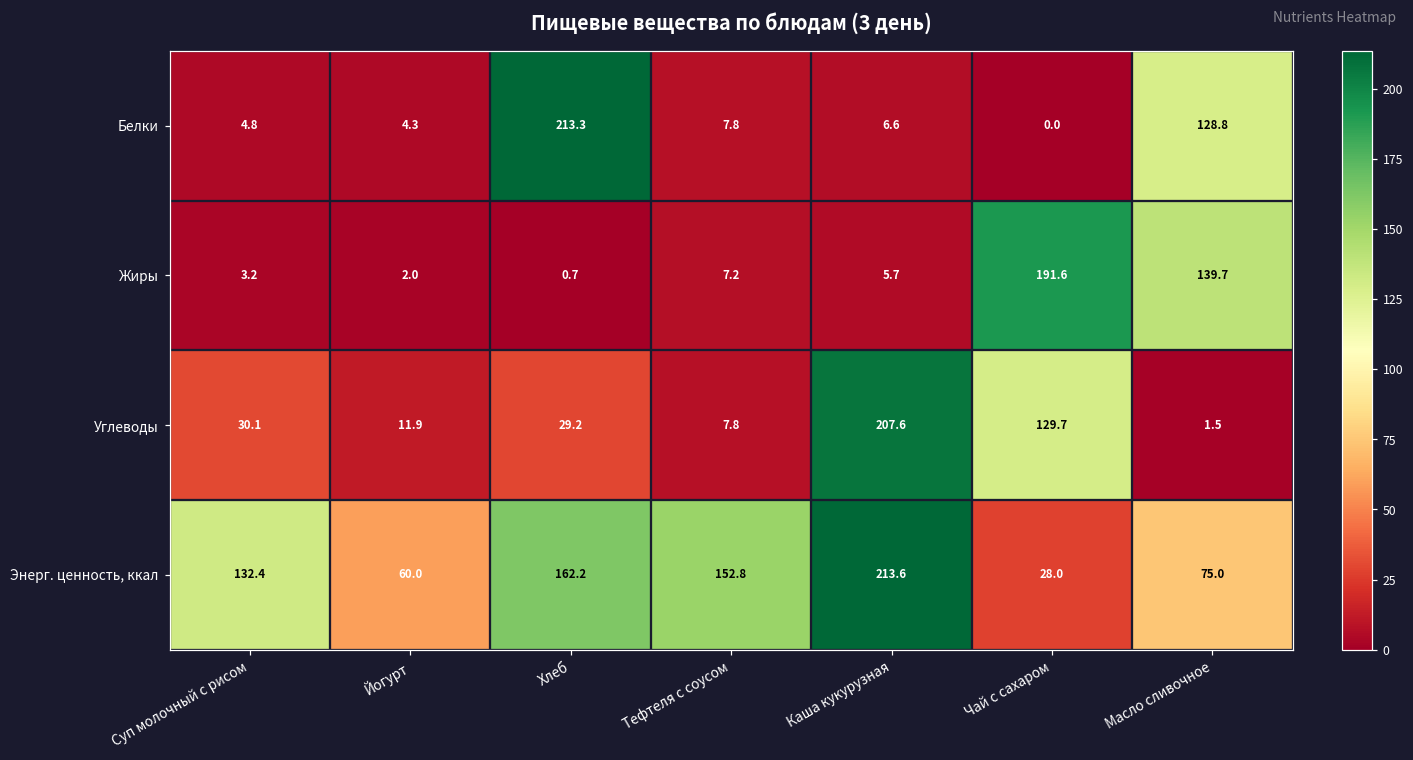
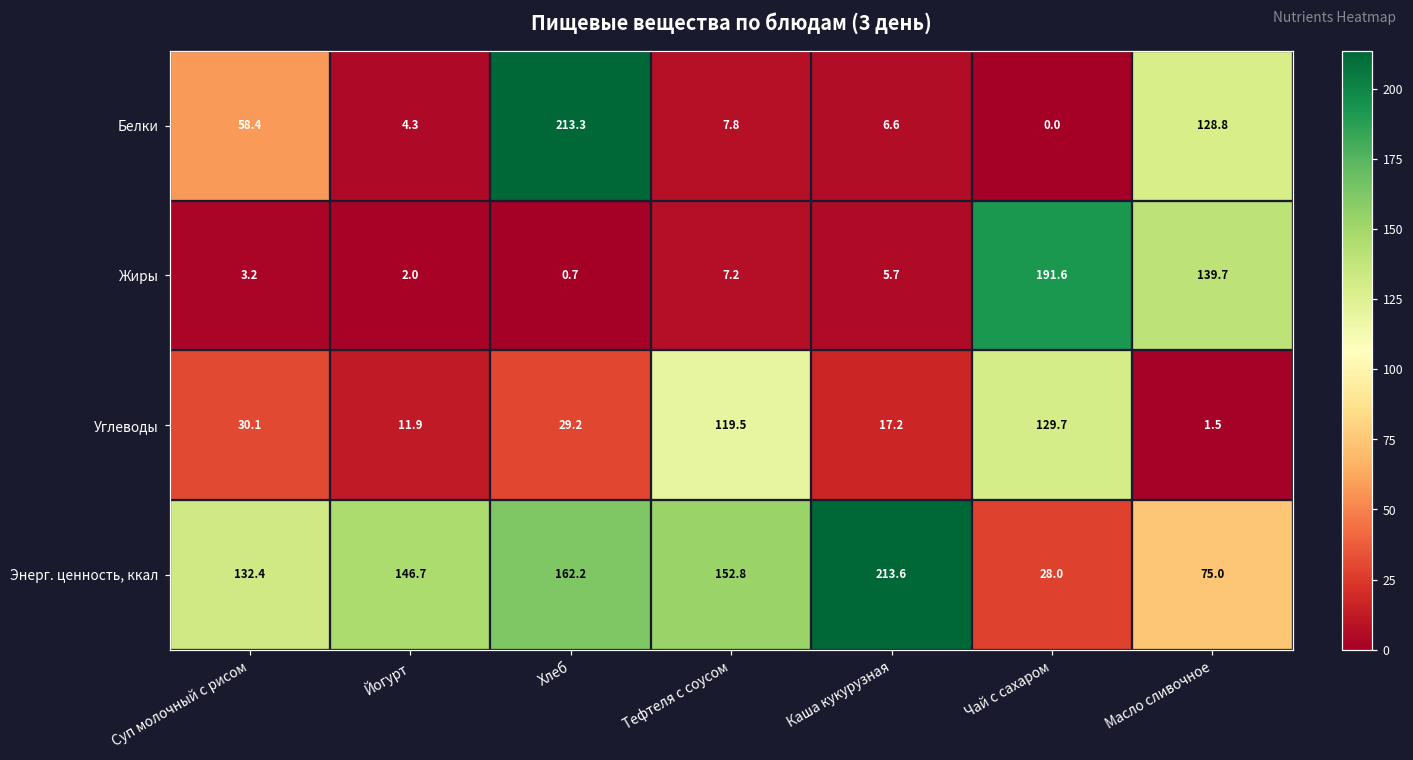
  {
    "Белки": {
-     "Суп молочный с рисом": 4.8,
+     "Суп молочный с рисом": 58.4,
      "Йогурт": 4.3,
      "Хлеб": 213.3,
      "Тефтеля с соусом": 7.8,
      "Каша кукурузная": 6.6,
      "Чай с сахаром": 0.0,
      "Масло сливочное": 128.8
    },
    "Жиры": {
      "Суп молочный с рисом": 3.2,
      "Йогурт": 2.0,
      "Хлеб": 0.7,
      "Тефтеля с соусом": 7.2,
      "Каша кукурузная": 5.7,
      "Чай с сахаром": 191.6,
      "Масло сливочное": 139.7
    },
    "Углеводы": {
      "Суп молочный с рисом": 30.1,
      "Йогурт": 11.9,
      "Хлеб": 29.2,
-     "Тефтеля с соусом": 7.8,
-     "Каша кукурузная": 207.6,
+     "Тефтеля с соусом": 119.5,
+     "Каша кукурузная": 17.2,
      "Чай с сахаром": 129.7,
      "Масло сливочное": 1.5
    },
    "Энерг. ценность, ккал": {
      "Суп молочный с рисом": 132.4,
-     "Йогурт": 60.0,
+     "Йогурт": 146.7,
      "Хлеб": 162.2,
      "Тефтеля с соусом": 152.8,
      "Каша кукурузная": 213.6,
      "Чай с сахаром": 28.0,
      "Масло сливочное": 75.0
    }
  }
